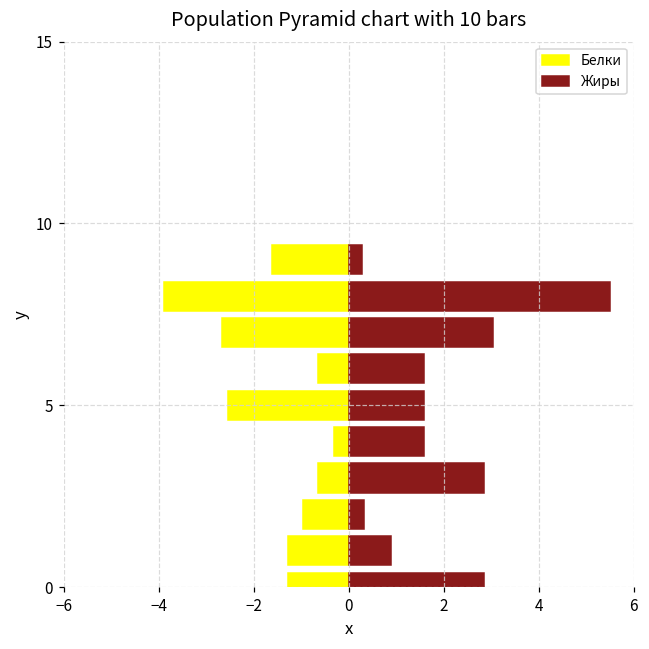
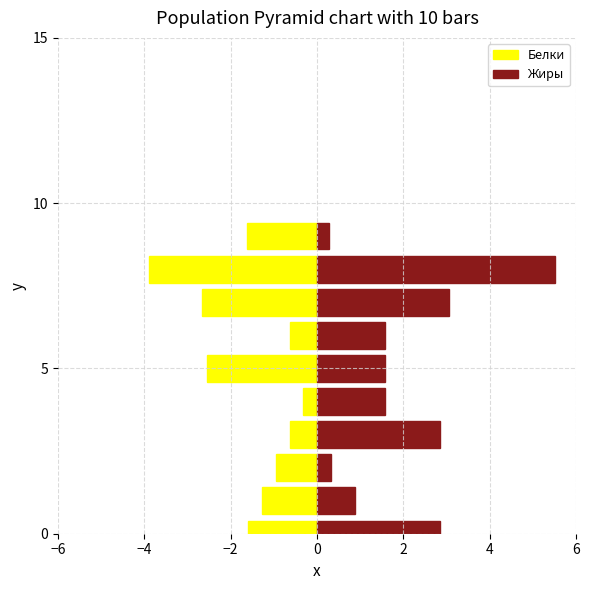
  {
    "Белки": {
      "5": -2.5,
-     "0": -1.3
+     "0": -1.6
    },
    "Жиры": {
      "5": 1.6,
      "0": 2.9
    }
  }
